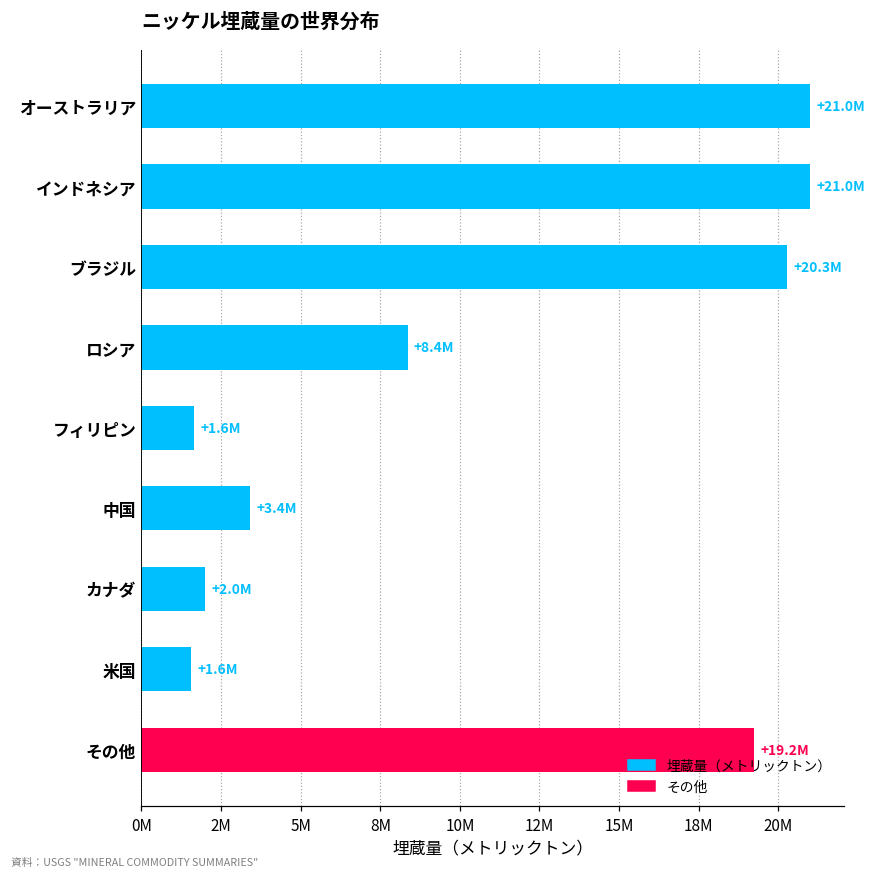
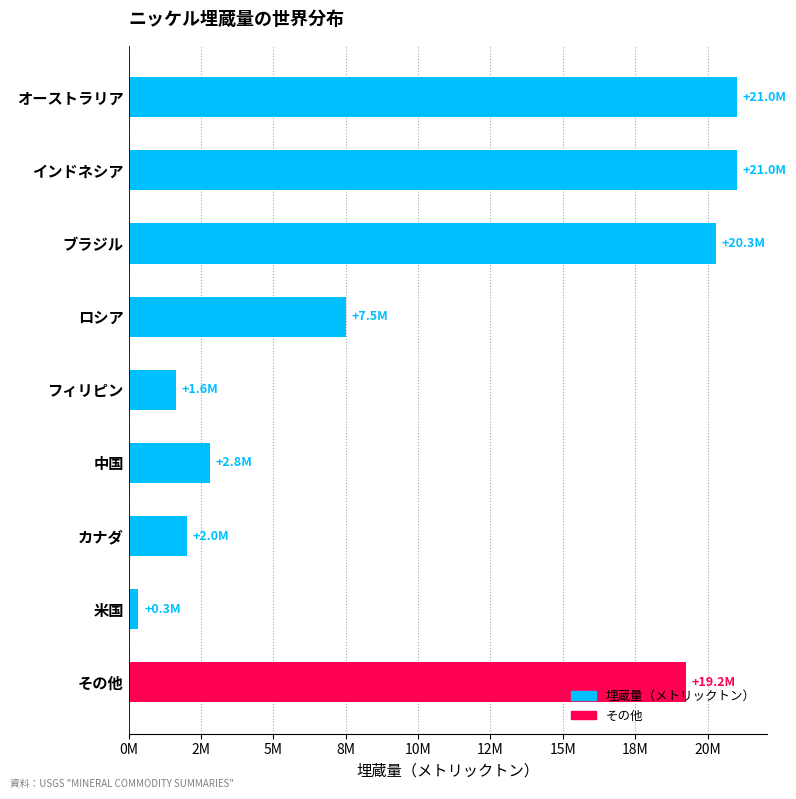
  {
    "オーストラリア": "+21.0M",
    "インドネシア": "+21.0M",
    "ブラジル": "+20.3M",
-   "ロシア": "+8.4M",
+   "ロシア": "+7.5M",
    "フィリピン": "+1.6M",
-   "中国": "+3.4M",
+   "中国": "+2.8M",
    "カナダ": "+2.0M",
-   "米国": "+1.6M",
+   "米国": "+0.3M",
    "その他": "+19.2M"
  }
